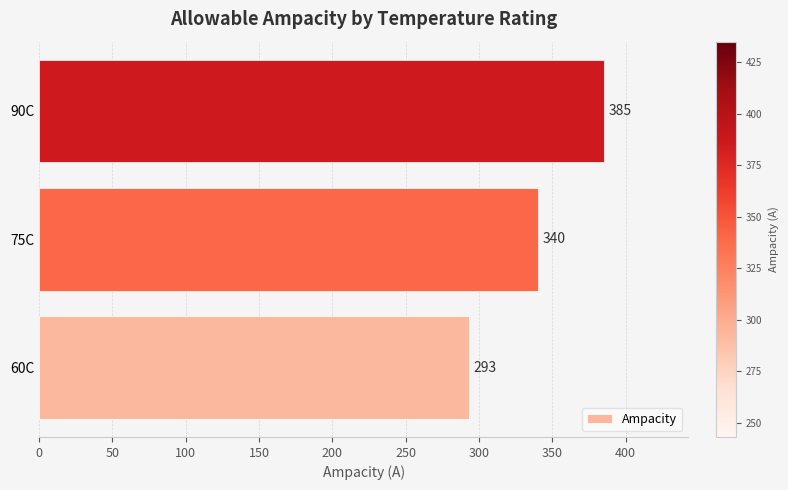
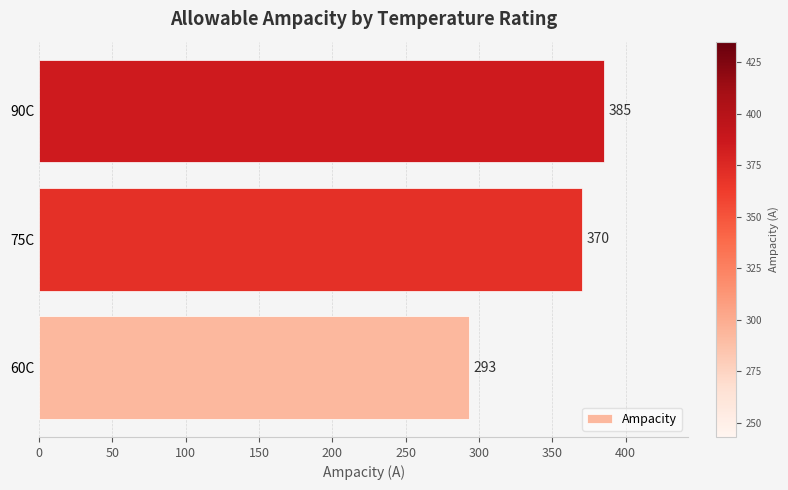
  {
    "90C": 385,
-   "75C": 340,
+   "75C": 370,
    "60C": 293
  }
